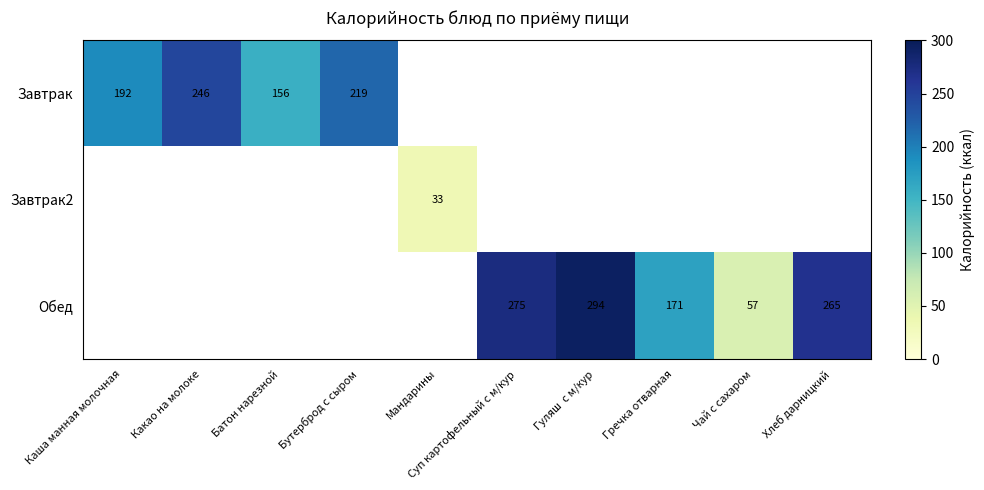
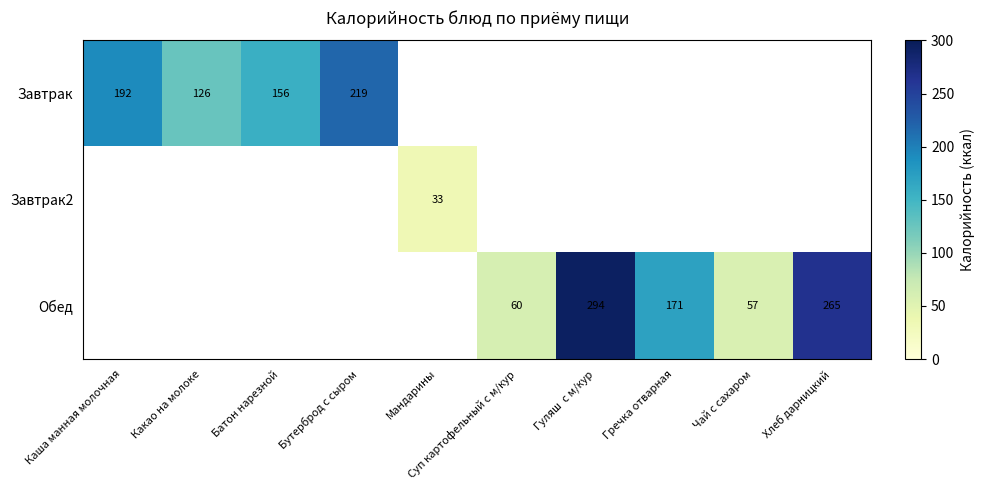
  {
    "Завтрак": {
      "Каша манная молочная": 192,
-     "Какао на молоке": 246,
+     "Какао на молоке": 126,
      "Батон нарезной": 156,
      "Бутерброд с сыром": 219
    },
    "Завтрак2": {
      "Мандарины": 33
    },
    "Обед": {
-     "Суп картофельный с м/кур": 275,
+     "Суп картофельный с м/кур": 60,
      "Гуляш с м/кур": 294,
      "Гречка отварная": 171,
      "Чай с сахаром": 57,
      "Хлеб дарницкий": 265
    }
  }
